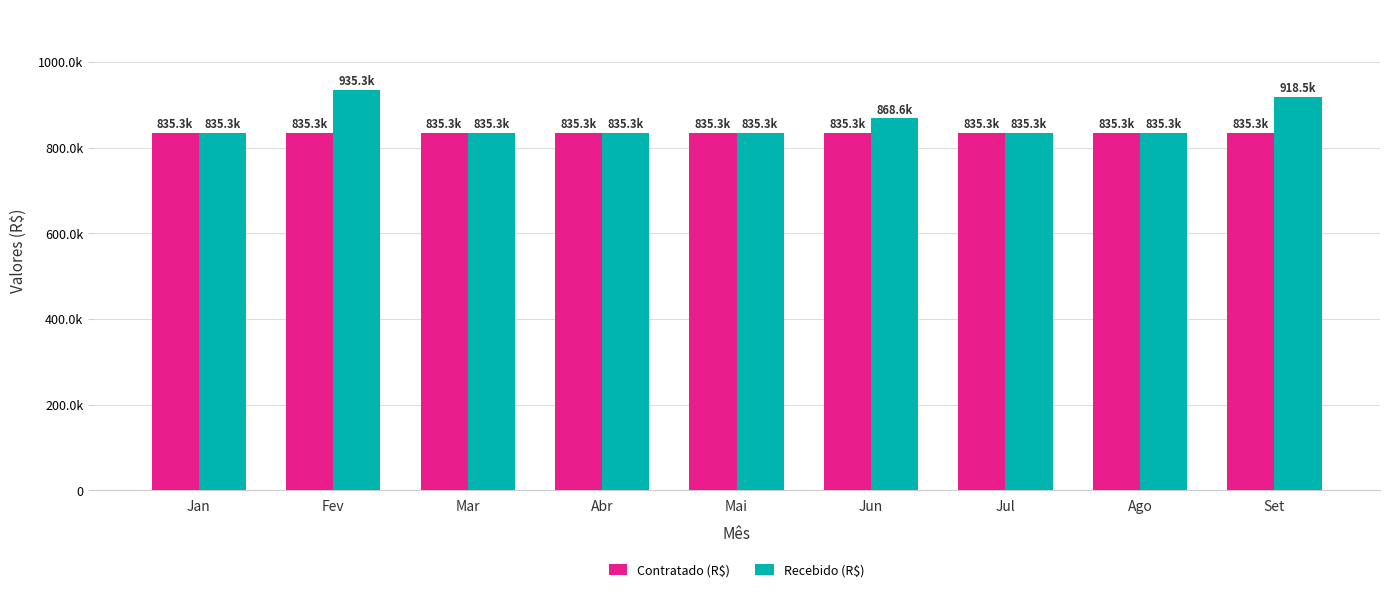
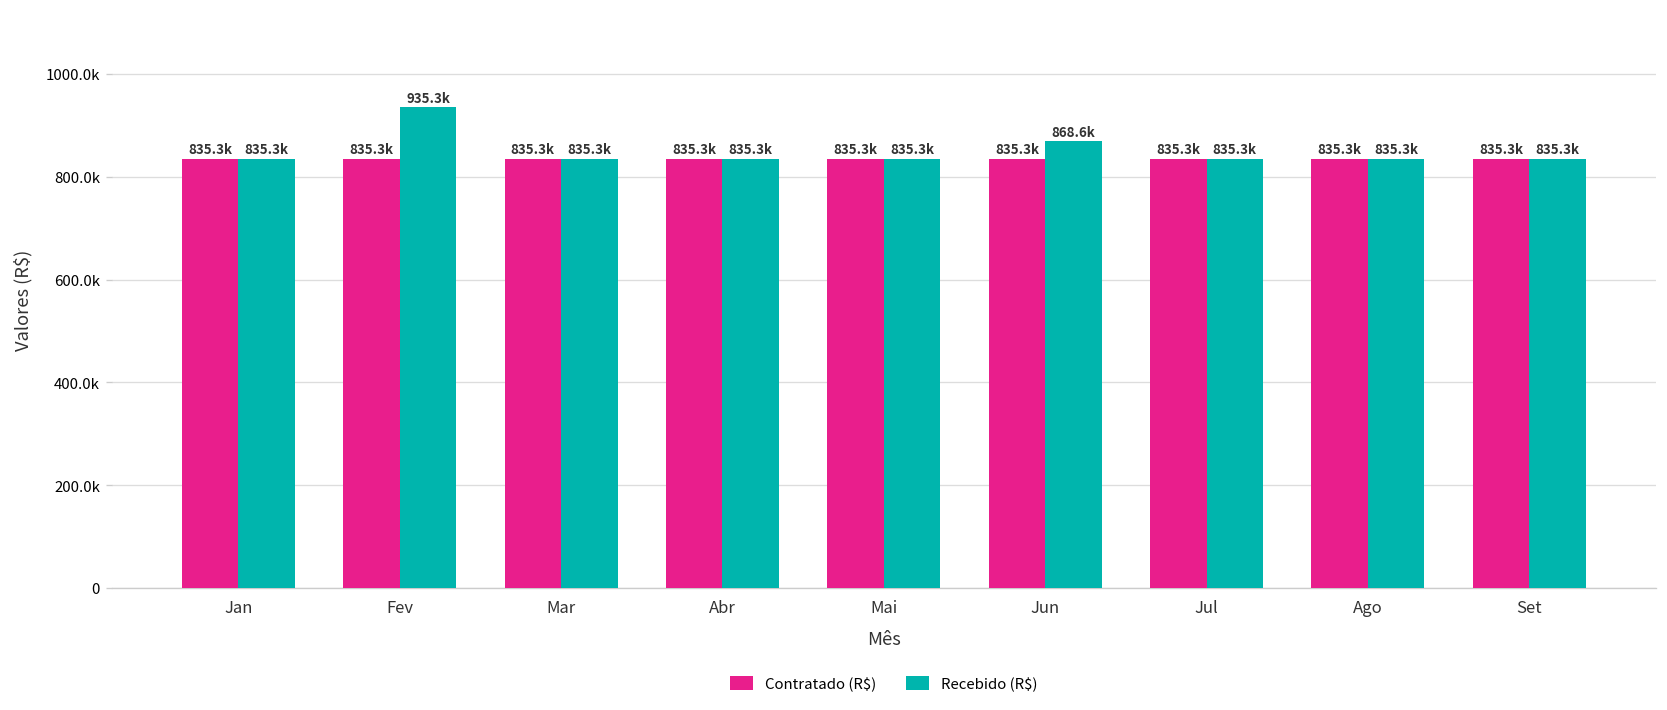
  {
    "Contratado (R$)": {
      "Jan": "835.3k",
      "Fev": "835.3k",
      "Mar": "835.3k",
      "Abr": "835.3k",
      "Mai": "835.3k",
      "Jun": "835.3k",
      "Jul": "835.3k",
      "Ago": "835.3k",
      "Set": "835.3k"
    },
    "Recebido (R$)": {
      "Jan": "835.3k",
      "Fev": "935.3k",
      "Mar": "835.3k",
      "Abr": "835.3k",
      "Mai": "835.3k",
      "Jun": "868.6k",
      "Jul": "835.3k",
      "Ago": "835.3k",
-     "Set": "918.5k"
+     "Set": "835.3k"
    }
  }
